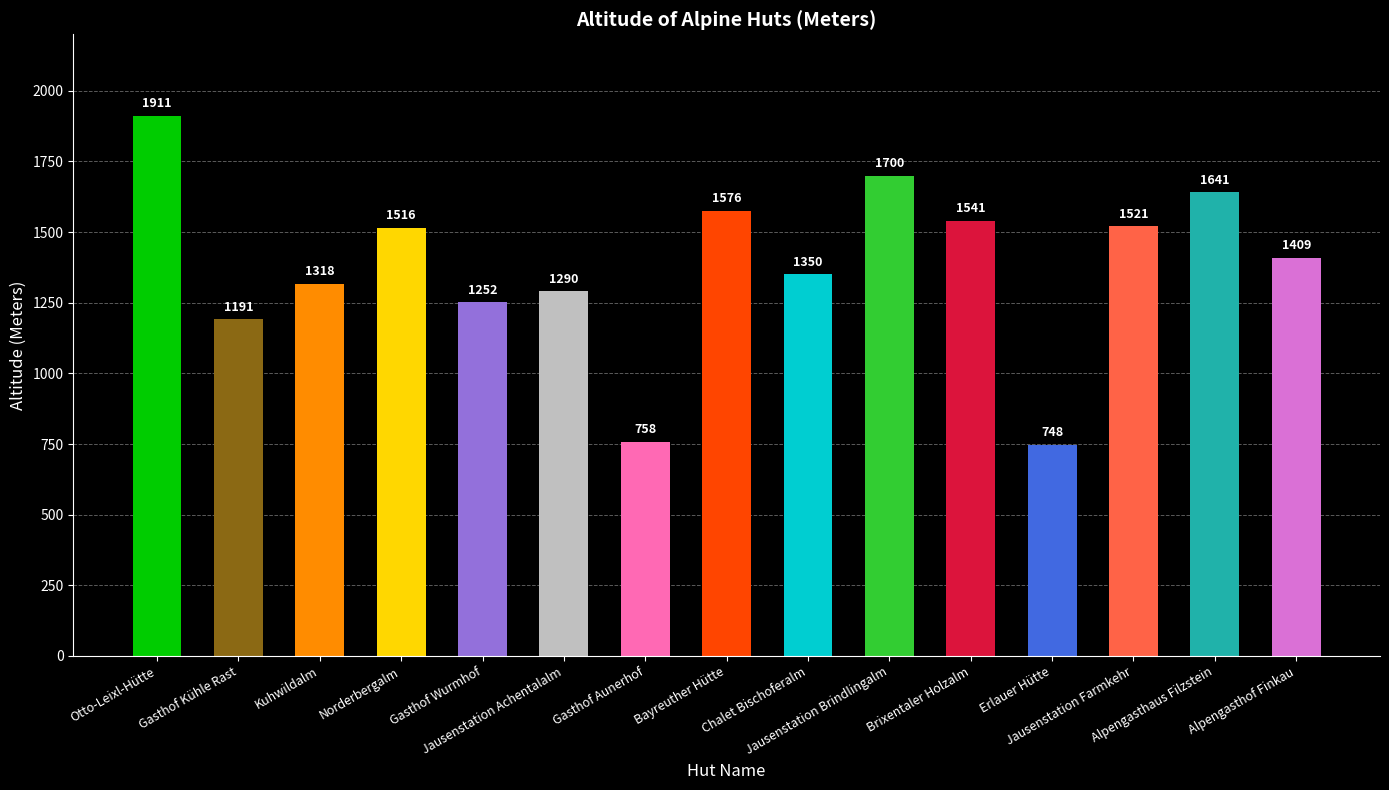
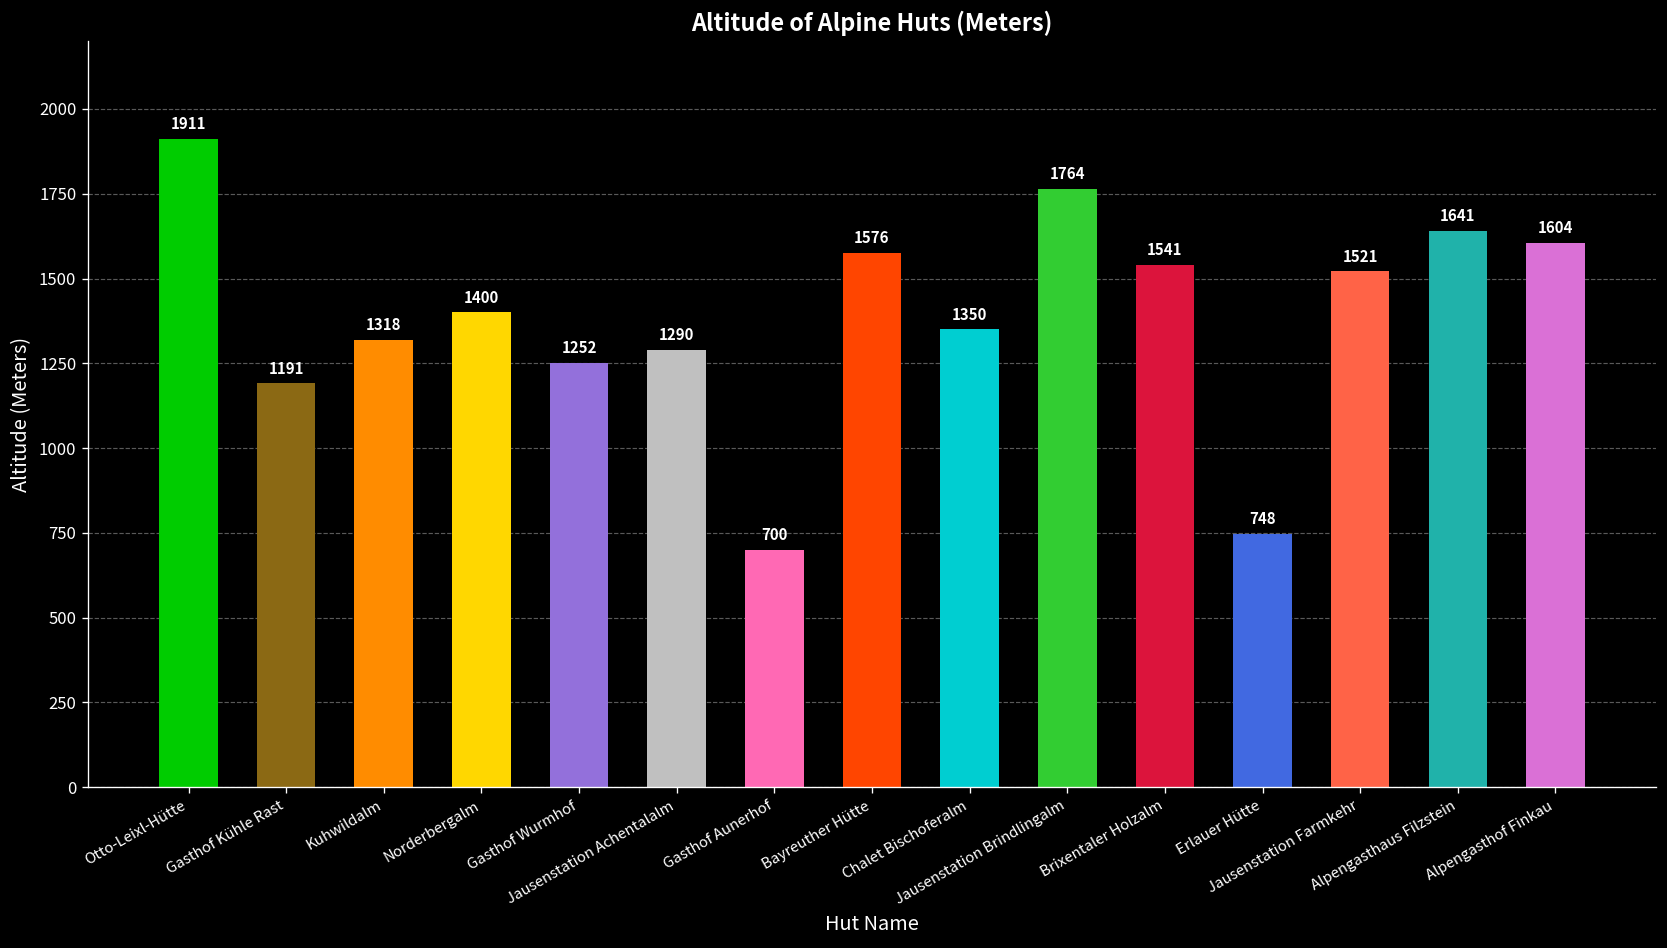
  {
    "Otto-Leixl-Hütte": 1911,
    "Gasthof Kühle Rast": 1191,
    "Kuhwildalm": 1318,
-   "Norderbergalm": 1516,
+   "Norderbergalm": 1400,
    "Gasthof Wurmhof": 1252,
    "Jausenstation Achentalalm": 1290,
-   "Gasthof Aunerhof": 758,
+   "Gasthof Aunerhof": 700,
    "Bayreuther Hütte": 1576,
    "Chalet Bischoferalm": 1350,
-   "Jausenstation Brindlingalm": 1700,
+   "Jausenstation Brindlingalm": 1764,
    "Brixentaler Holzalm": 1541,
    "Erlauer Hütte": 748,
    "Jausenstation Farmkehr": 1521,
    "Alpengasthaus Filzstein": 1641,
-   "Alpengasthof Finkau": 1409
+   "Alpengasthof Finkau": 1604
  }
